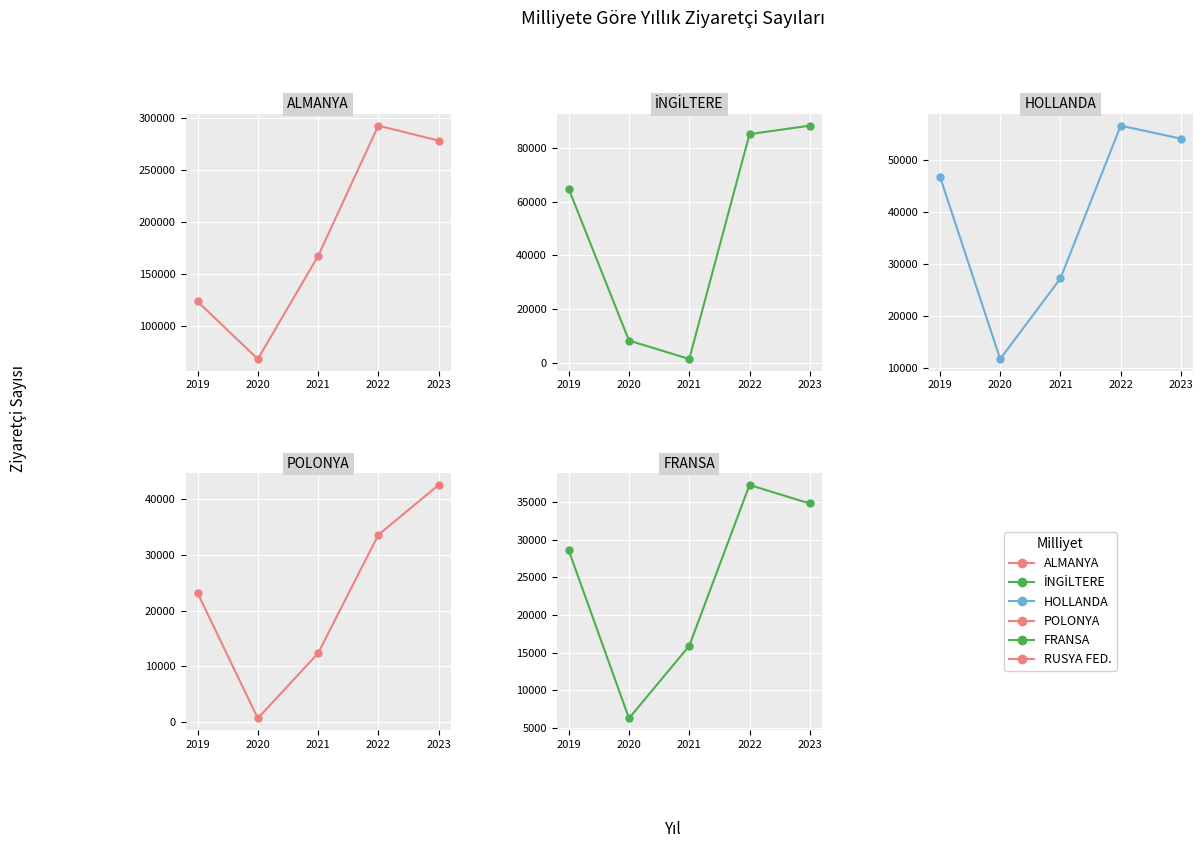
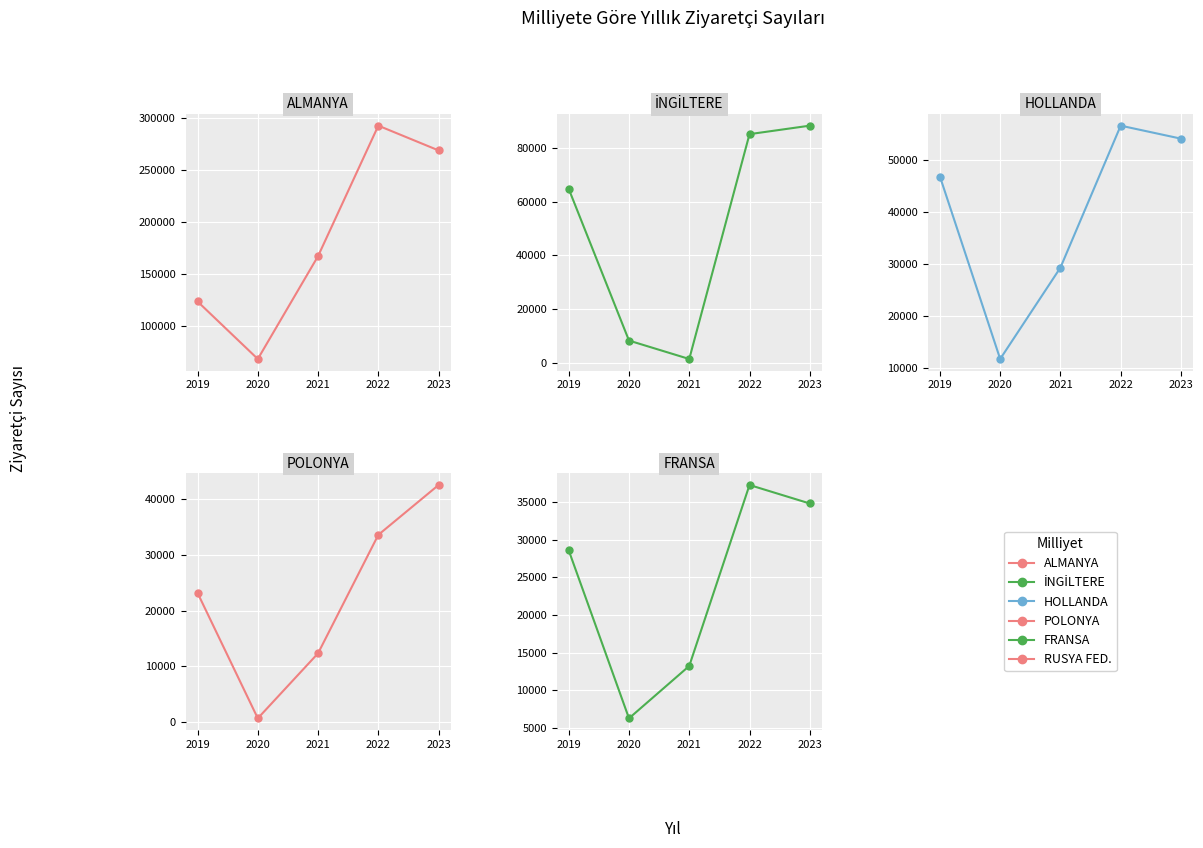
  {
    "ALMANYA": {
      "2019": 123000,
      "2020": 68000,
      "2021": 167000,
      "2022": 293000,
-     "2023": 278000
+     "2023": 269000
    },
    "İNGİLTERE": {
      "2019": 65000,
      "2020": 8000,
      "2021": 2000,
      "2022": 85000,
      "2023": 88000
    },
    "HOLLANDA": {
      "2019": 47000,
      "2020": 12000,
-     "2021": 27000,
+     "2021": 29000,
      "2022": 57000,
      "2023": 54000
    },
    "POLONYA": {
      "2019": 23000,
      "2020": 1000,
      "2021": 12000,
      "2022": 34000,
      "2023": 43000
    },
    "FRANSA": {
      "2019": 29000,
      "2020": 6000,
-     "2021": 16000,
+     "2021": 13000,
      "2022": 37000,
      "2023": 35000
    }
  }
